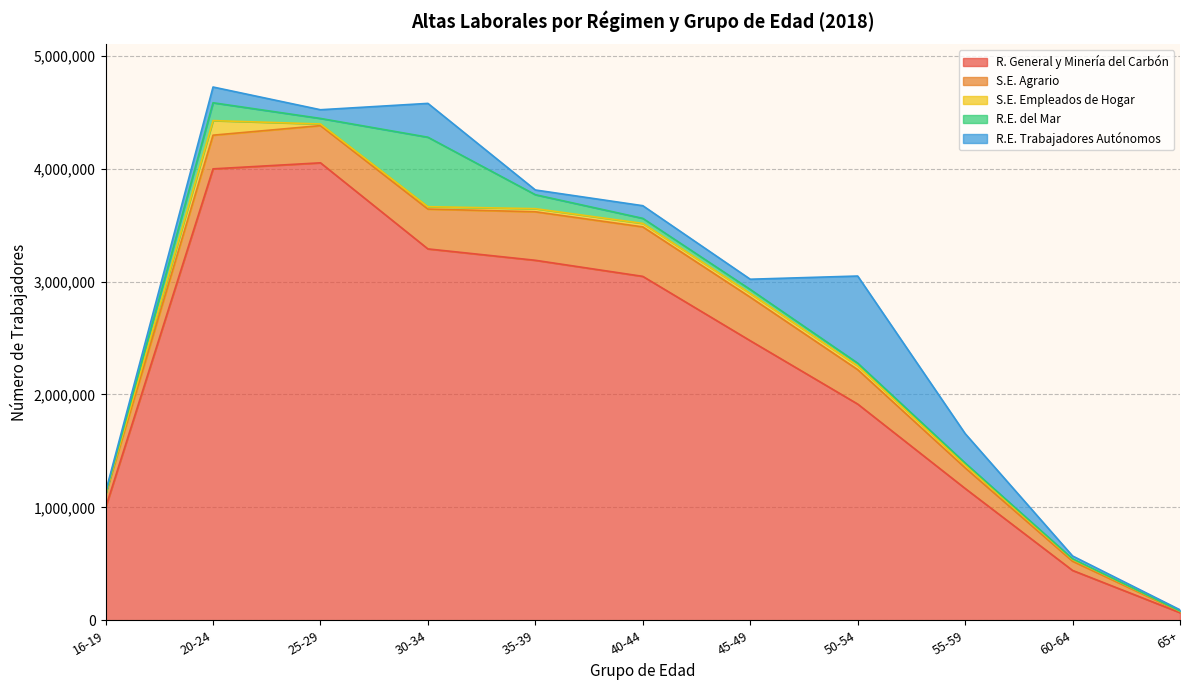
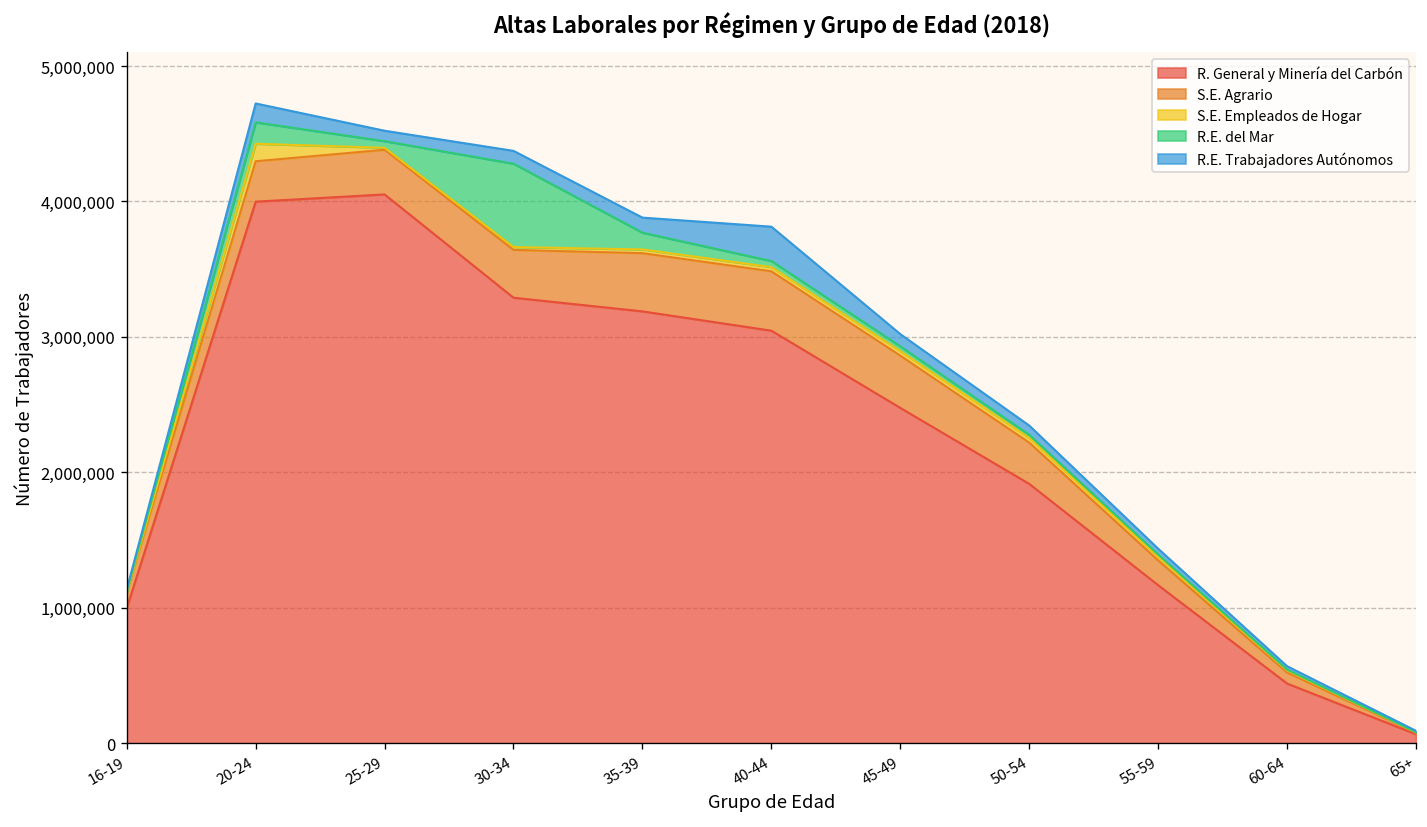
  {
    "S.E. Empleados de Hogar": {
      "20-24": "130,000",
      "35-39": "30,000",
      "40-44": "30,000",
      "45-49": "30,000",
      "50-54": "30,000"
    },
    "R.E. del Mar": {
      "20-24": "160,000",
      "25-29": "50,000",
      "30-34": "620,000",
      "35-39": "120,000",
      "40-44": "40,000",
      "45-49": "40,000",
      "50-54": "20,000"
    },
    "R.E. Trabajadores Autónomos": {
      "20-24": "140,000",
      "25-29": "80,000",
-     "30-34": "300,000",
-     "35-39": "40,000",
-     "40-44": "110,000",
+     "30-34": "90,000",
+     "35-39": "110,000",
+     "40-44": "250,000",
      "45-49": "90,000",
-     "50-54": "770,000",
-     "55-59": "260,000",
+     "50-54": "70,000",
+     "55-59": "40,000",
      "60-64": "30,000"
    }
  }
